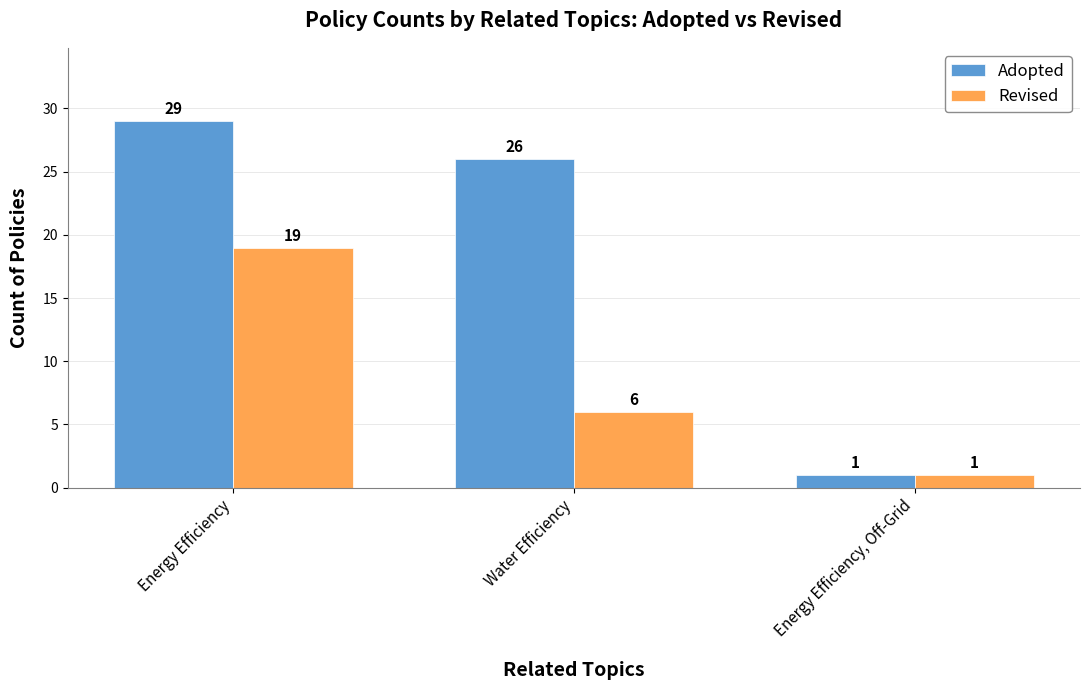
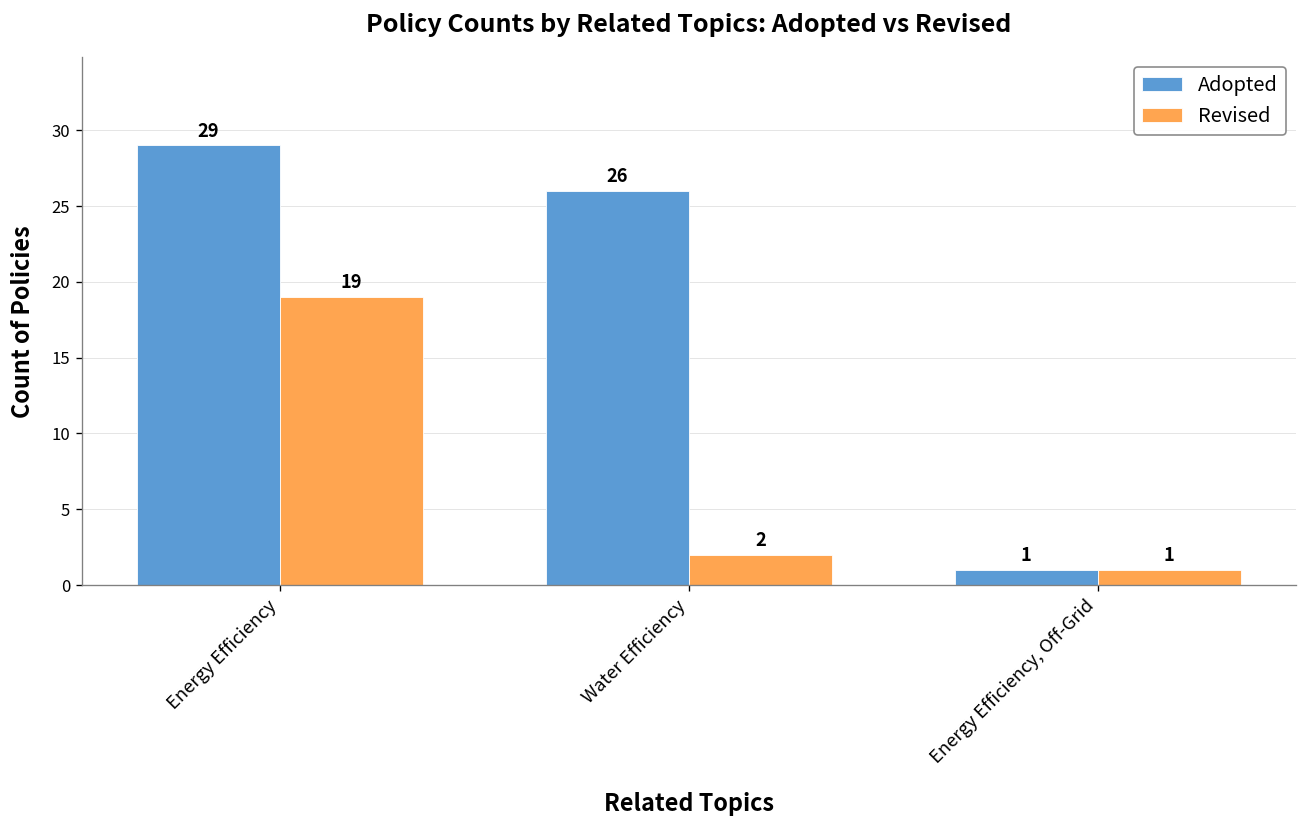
  {
    "Adopted": {
      "Energy Efficiency": 29,
      "Water Efficiency": 26,
      "Energy Efficiency, Off-Grid": 1
    },
    "Revised": {
      "Energy Efficiency": 19,
-     "Water Efficiency": 6,
+     "Water Efficiency": 2,
      "Energy Efficiency, Off-Grid": 1
    }
  }
